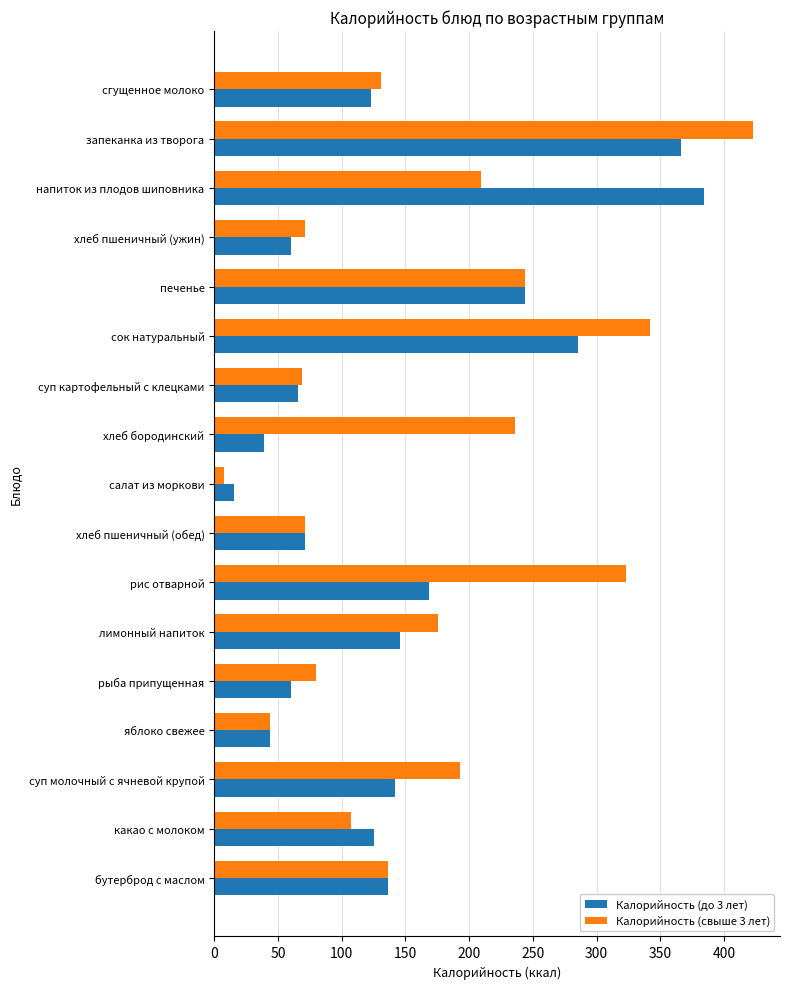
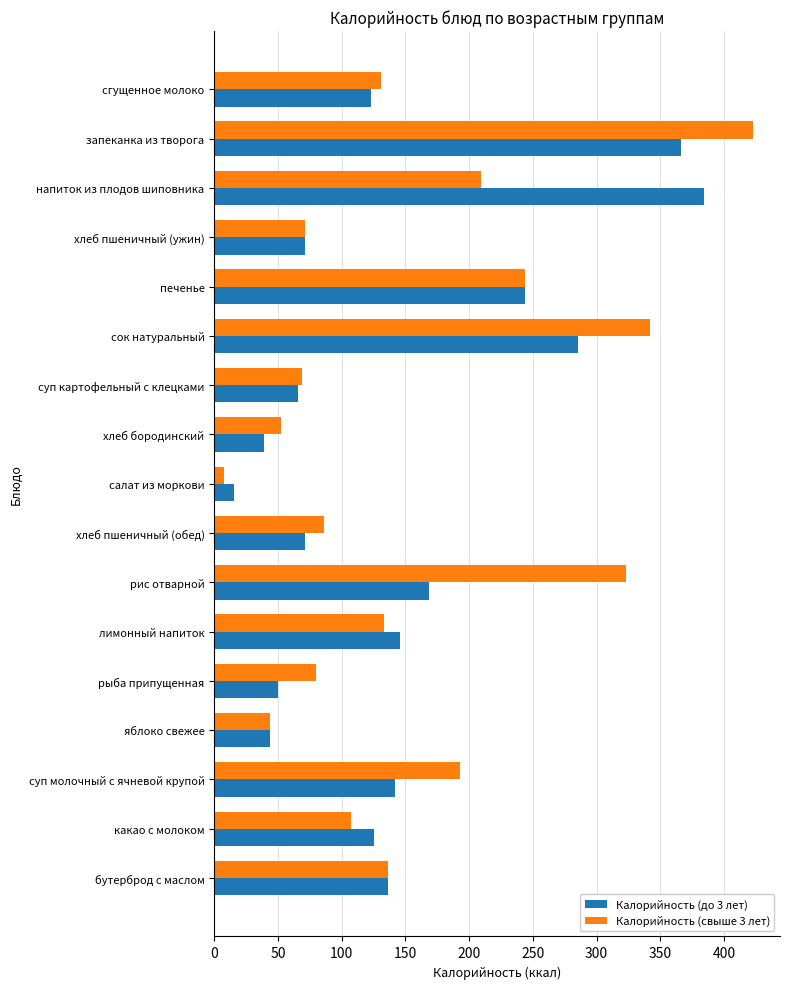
  {
    "Калорийность (до 3 лет)": {
      "сгущенное молоко": 123,
      "запеканка из творога": 366,
      "напиток из плодов шиповника": 384,
-     "хлеб пшеничный (ужин)": 60,
+     "хлеб пшеничный (ужин)": 71,
      "печенье": 244,
      "сок натуральный": 285,
      "суп картофельный с клецками": 65,
      "хлеб бородинский": 39,
      "салат из моркови": 16,
      "хлеб пшеничный (обед)": 71,
      "рис отварной": 168,
      "лимонный напиток": 146,
-     "рыба припущенная": 60,
+     "рыба припущенная": 50,
      "яблоко свежее": 44,
      "суп молочный с ячневой крупой": 142,
      "какао с молоком": 125,
      "бутерброд с маслом": 136
    },
    "Калорийность (свыше 3 лет)": {
      "сгущенное молоко": 131,
      "запеканка из творога": 423,
      "напиток из плодов шиповника": 209,
      "хлеб пшеничный (ужин)": 71,
      "печенье": 244,
      "сок натуральный": 342,
      "суп картофельный с клецками": 69,
-     "хлеб бородинский": 236,
+     "хлеб бородинский": 52,
      "салат из моркови": 8,
-     "хлеб пшеничный (обед)": 71,
+     "хлеб пшеничный (обед)": 86,
      "рис отварной": 323,
-     "лимонный напиток": 175,
+     "лимонный напиток": 133,
      "рыба припущенная": 80,
      "яблоко свежее": 44,
      "суп молочный с ячневой крупой": 193,
      "какао с молоком": 107,
      "бутерброд с маслом": 136
    }
  }
